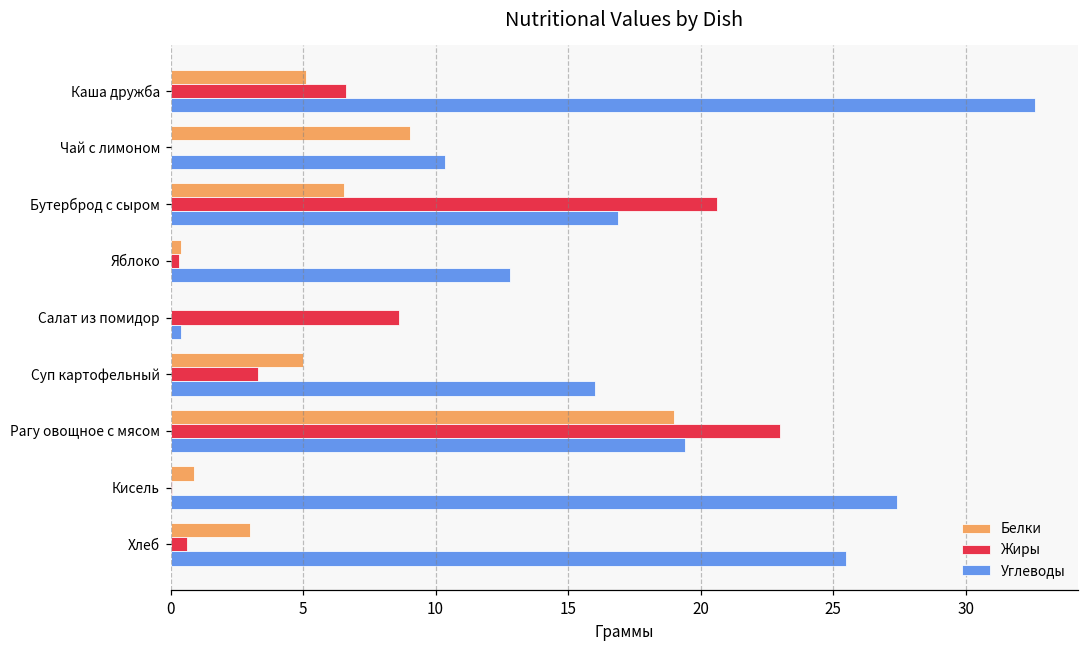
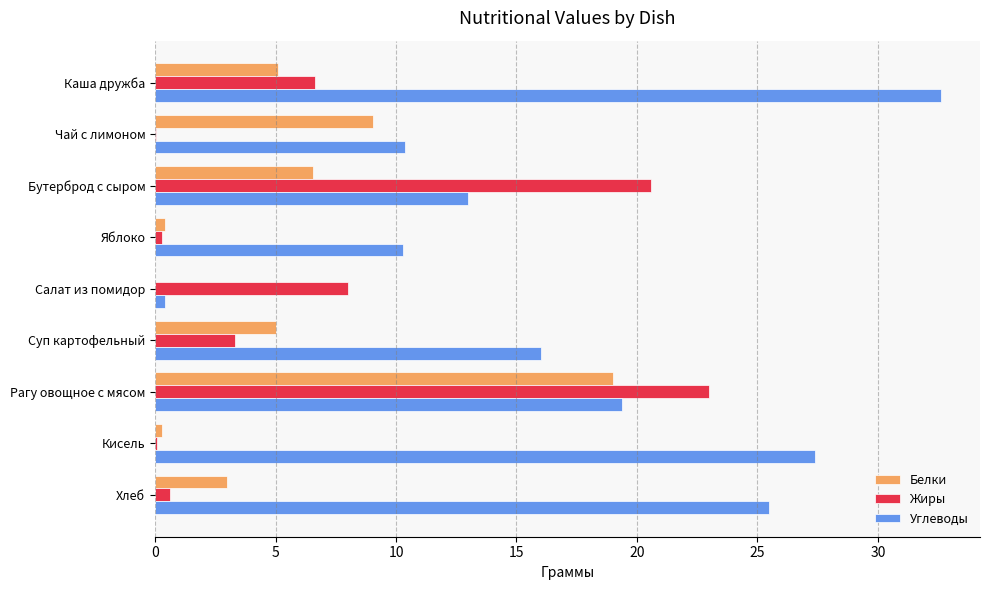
  {
    "Белки": {
      "Каша дружба": 5.1,
      "Чай с лимоном": 9.1,
      "Бутерброд с сыром": 6.5,
      "Яблоко": 0.4,
      "Салат из помидор": 0.0,
      "Суп картофельный": 5.0,
      "Рагу овощное с мясом": 19.0,
-     "Кисель": 0.9,
+     "Кисель": 0.3,
      "Хлеб": 3.0
    },
    "Жиры": {
      "Каша дружба": 6.6,
      "Бутерброд с сыром": 20.6,
      "Яблоко": 0.3,
-     "Салат из помидор": 8.6,
+     "Салат из помидор": 8.0,
      "Суп картофельный": 3.3,
      "Рагу овощное с мясом": 23.0,
      "Хлеб": 0.6
    },
    "Углеводы": {
      "Каша дружба": 32.6,
      "Чай с лимоном": 10.4,
-     "Бутерброд с сыром": 16.9,
-     "Яблоко": 12.8,
+     "Бутерброд с сыром": 13.0,
+     "Яблоко": 10.3,
      "Салат из помидор": 0.4,
      "Суп картофельный": 16.0,
      "Рагу овощное с мясом": 19.4,
      "Кисель": 27.4,
      "Хлеб": 25.5
    }
  }
